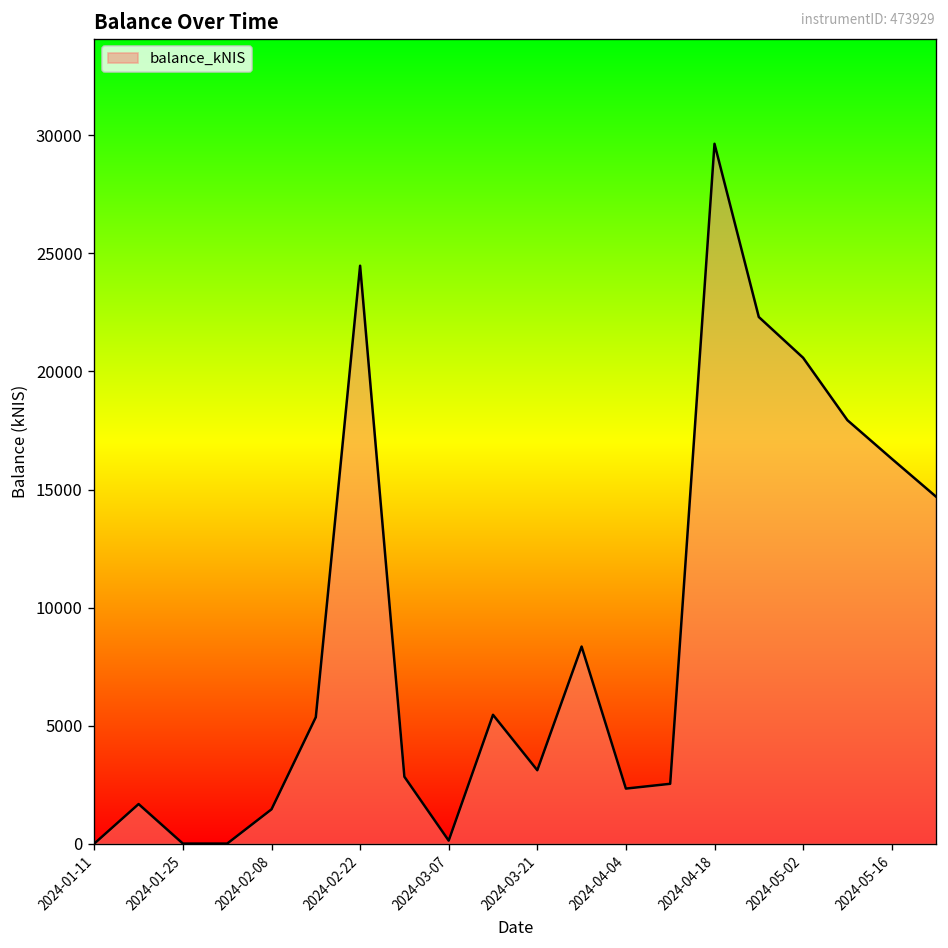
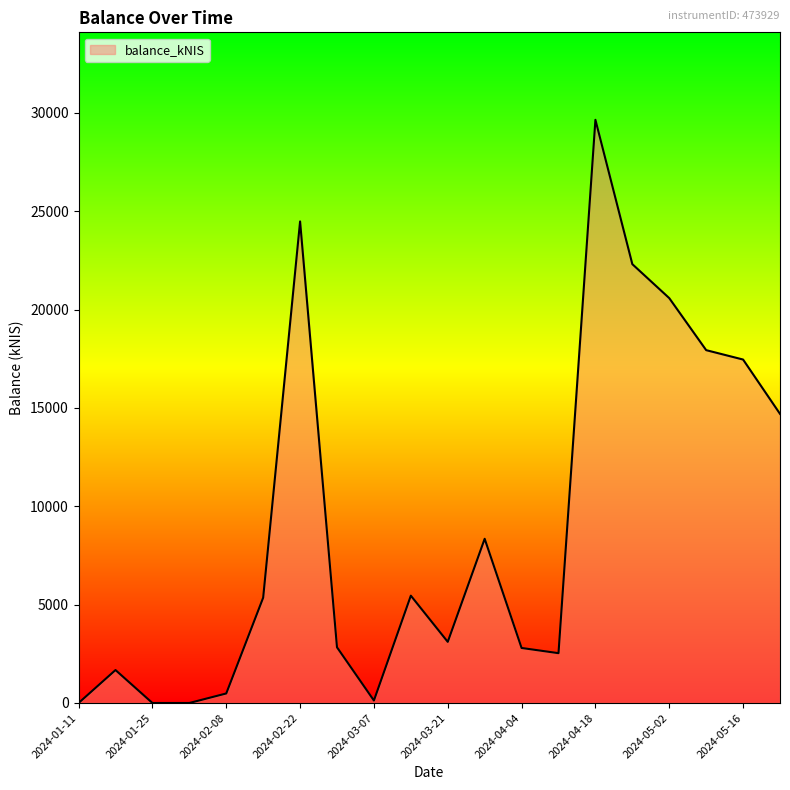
  {
    "2024-01-11": 0,
    "2024-01-25": 0,
-   "2024-02-08": 1500,
+   "2024-02-08": 500,
    "2024-02-22": 24500,
    "2024-03-07": 100,
    "2024-03-21": 3100,
-   "2024-04-04": 2300,
+   "2024-04-04": 2800,
    "2024-04-18": 29600,
    "2024-05-02": 20600,
-   "2024-05-16": 16300
+   "2024-05-16": 17500
  }
